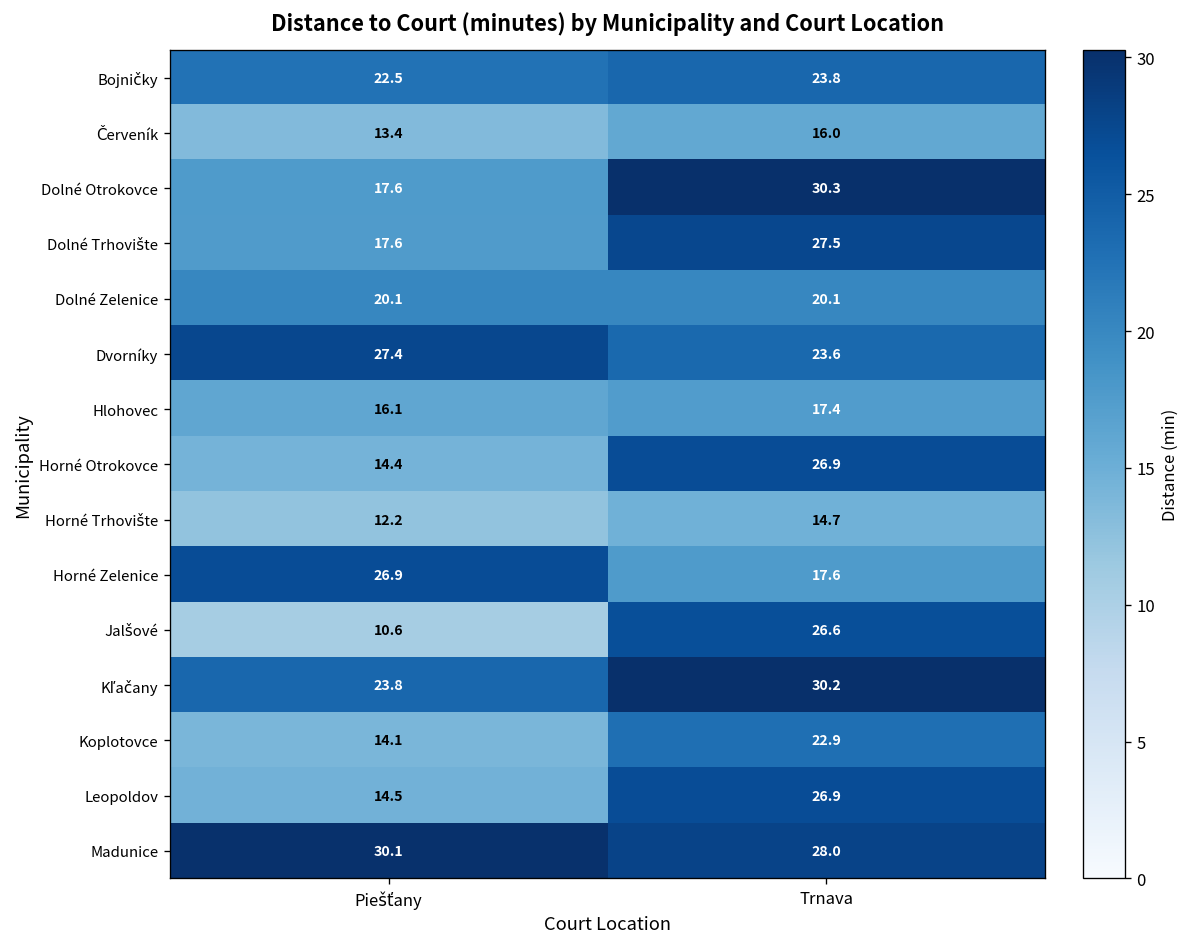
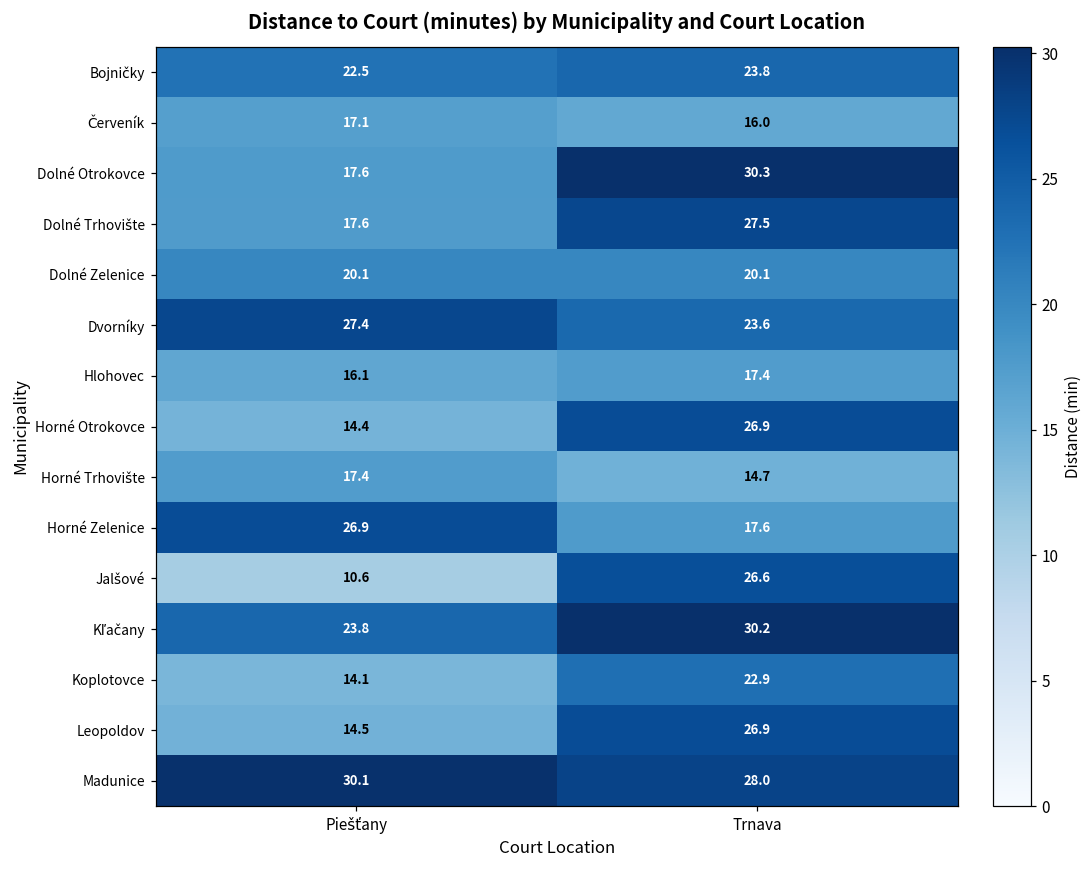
  {
    "Bojničky": {
      "Piešťany": 22.5,
      "Trnava": 23.8
    },
    "Červeník": {
-     "Piešťany": 13.4,
+     "Piešťany": 17.1,
      "Trnava": 16.0
    },
    "Dolné Otrokovce": {
      "Piešťany": 17.6,
      "Trnava": 30.3
    },
    "Dolné Trhovište": {
      "Piešťany": 17.6,
      "Trnava": 27.5
    },
    "Dolné Zelenice": {
      "Piešťany": 20.1,
      "Trnava": 20.1
    },
    "Dvorníky": {
      "Piešťany": 27.4,
      "Trnava": 23.6
    },
    "Hlohovec": {
      "Piešťany": 16.1,
      "Trnava": 17.4
    },
    "Horné Otrokovce": {
      "Piešťany": 14.4,
      "Trnava": 26.9
    },
    "Horné Trhovište": {
-     "Piešťany": 12.2,
+     "Piešťany": 17.4,
      "Trnava": 14.7
    },
    "Horné Zelenice": {
      "Piešťany": 26.9,
      "Trnava": 17.6
    },
    "Jalšové": {
      "Piešťany": 10.6,
      "Trnava": 26.6
    },
    "Kľačany": {
      "Piešťany": 23.8,
      "Trnava": 30.2
    },
    "Koplotovce": {
      "Piešťany": 14.1,
      "Trnava": 22.9
    },
    "Leopoldov": {
      "Piešťany": 14.5,
      "Trnava": 26.9
    },
    "Madunice": {
      "Piešťany": 30.1,
      "Trnava": 28.0
    }
  }
